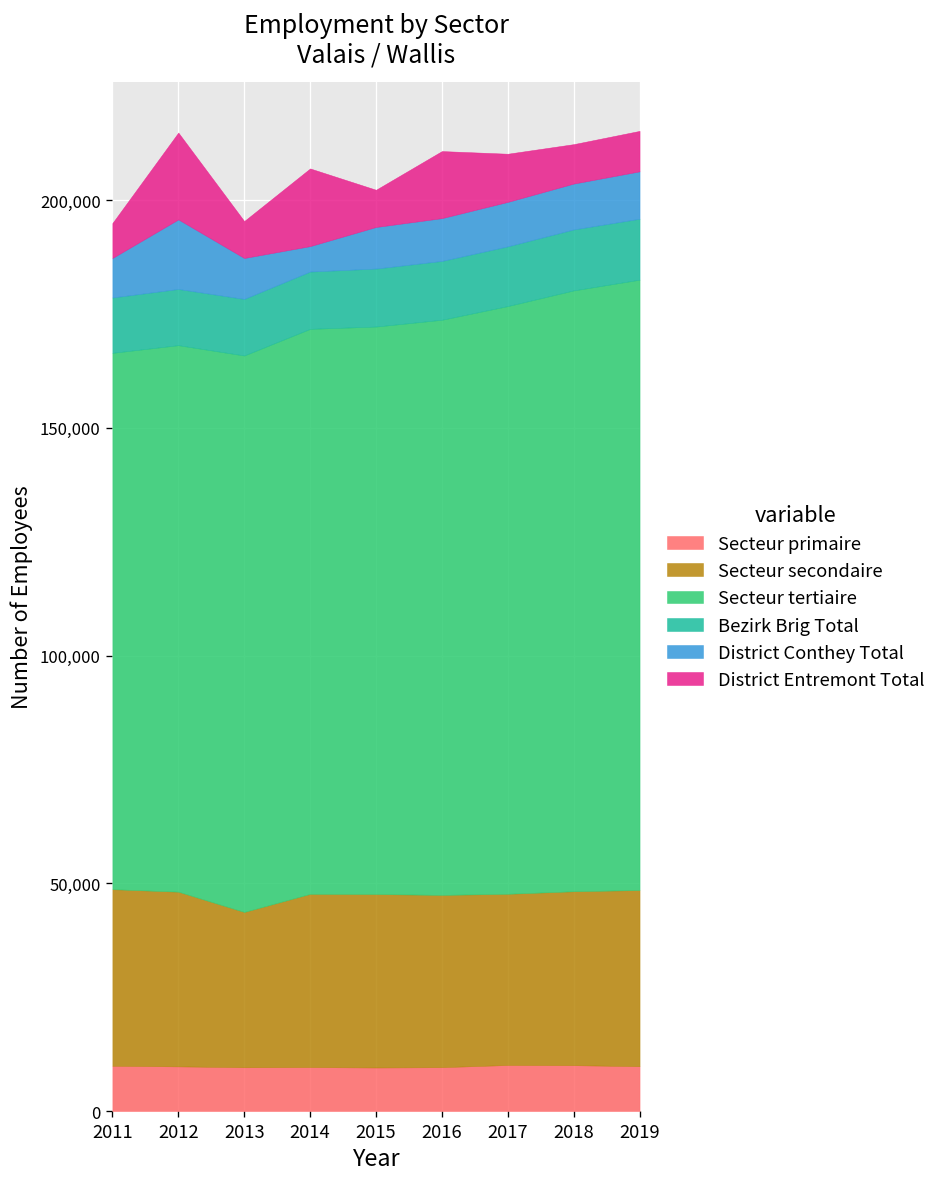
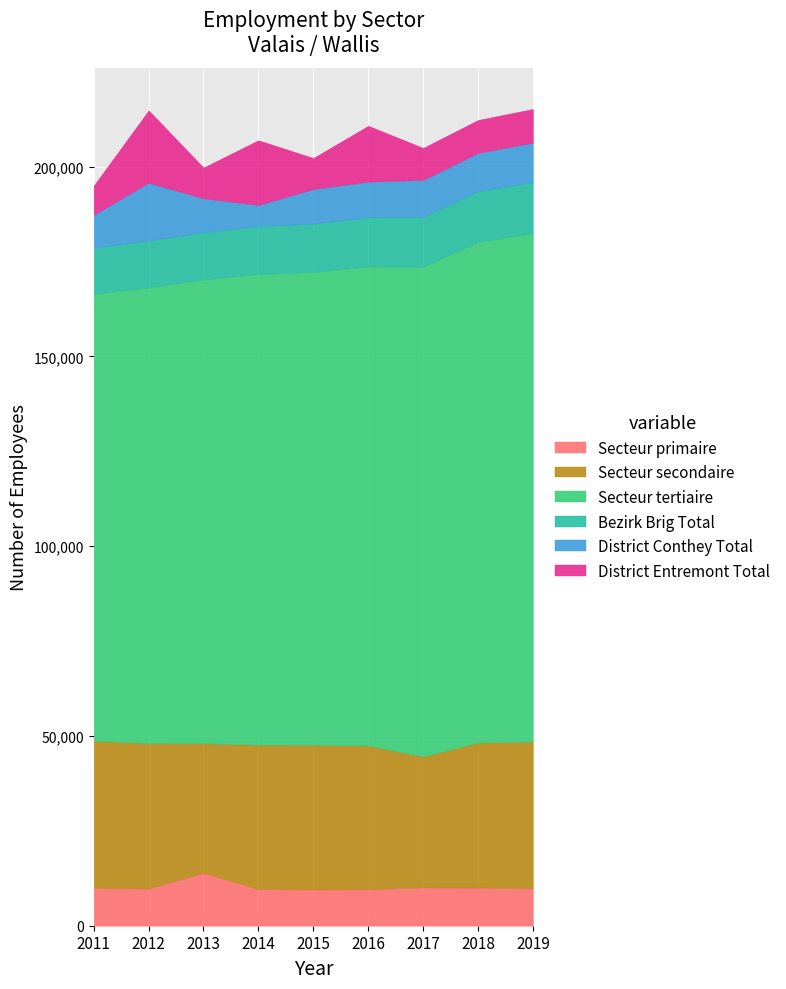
  {
    "Secteur primaire": {
      "2011": "10,000",
      "2012": "10,000",
-     "2013": "10,000",
+     "2013": "14,000",
      "2014": "10,000",
      "2015": "10,000",
      "2016": "10,000",
      "2017": "10,000",
      "2018": "10,000",
      "2019": "10,000"
    },
    "Secteur secondaire": {
      "2011": "39,000",
      "2012": "38,000",
      "2013": "34,000",
      "2014": "38,000",
      "2015": "38,000",
      "2016": "38,000",
-     "2017": "38,000",
+     "2017": "34,000",
      "2018": "38,000",
      "2019": "39,000"
    },
    "District Conthey Total": {
      "2011": "9,000",
      "2012": "15,000",
      "2013": "9,000",
      "2014": "6,000",
      "2015": "9,000",
      "2016": "9,000",
      "2017": "10,000",
      "2018": "10,000",
      "2019": "10,000"
    },
    "District Entremont Total": {
      "2011": "8,000",
      "2012": "19,000",
      "2013": "8,000",
      "2014": "17,000",
      "2015": "8,000",
      "2016": "15,000",
-     "2017": "11,000",
+     "2017": "8,000",
      "2018": "9,000",
      "2019": "9,000"
    }
  }
